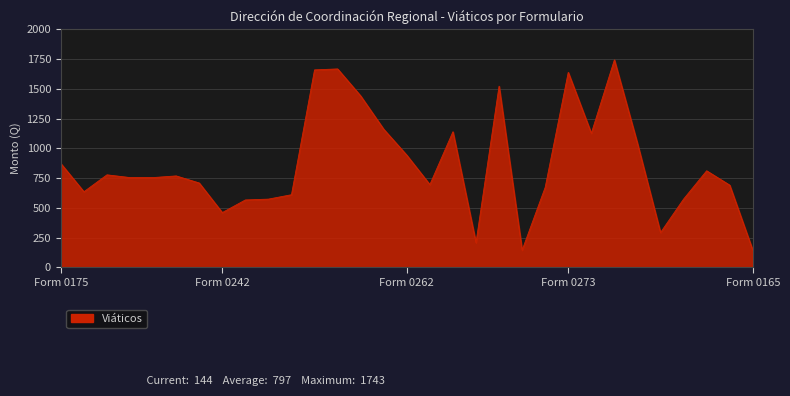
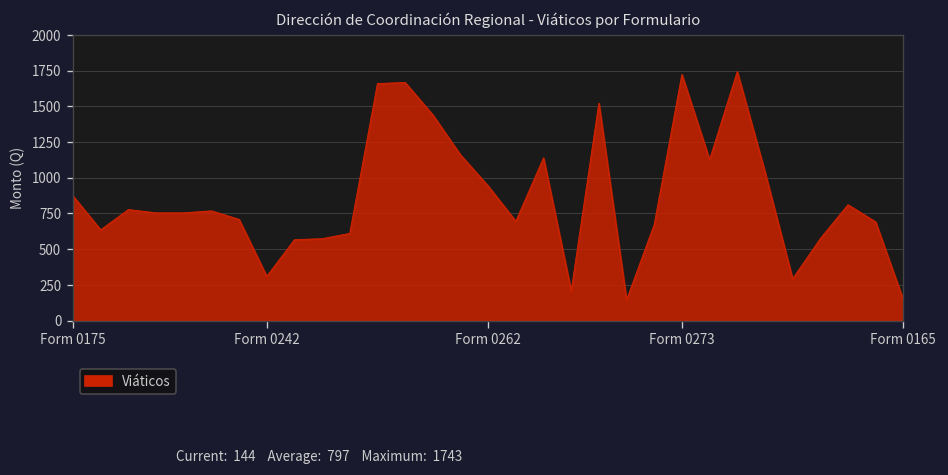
  {
    "Form 0175": 870,
-   "Form 0242": 460,
+   "Form 0242": 310,
    "Form 0262": 940,
-   "Form 0273": 1640,
+   "Form 0273": 1720,
    "Form 0165": 140
  }
